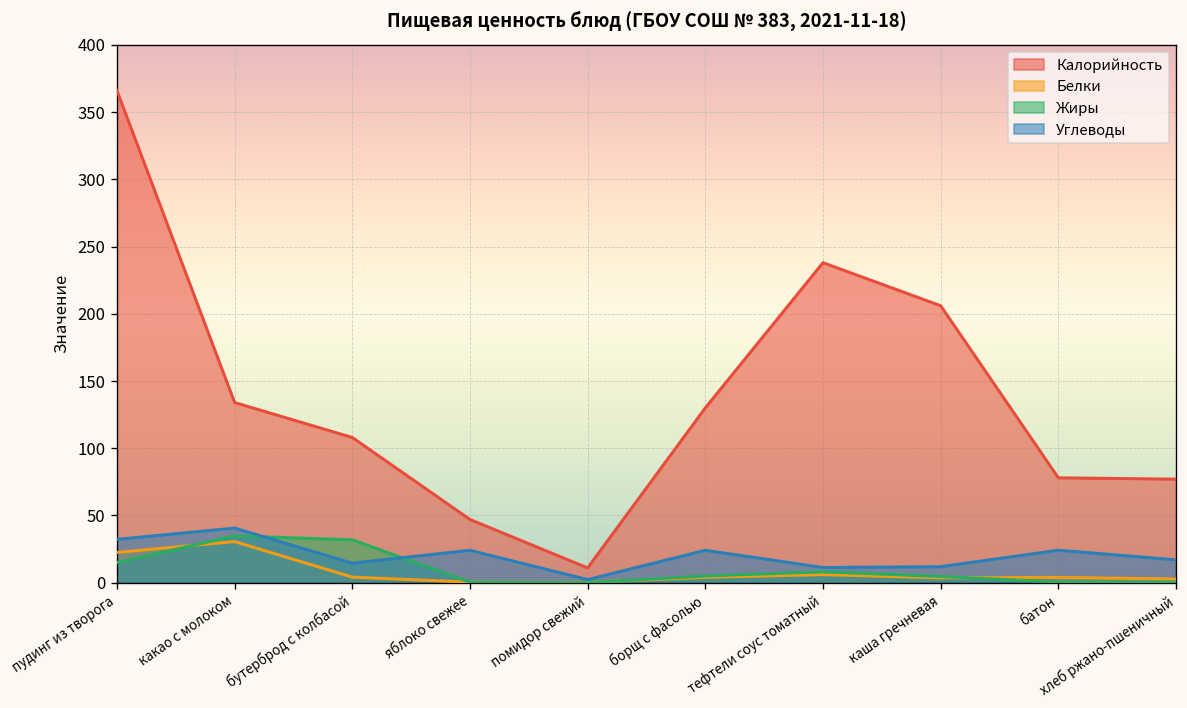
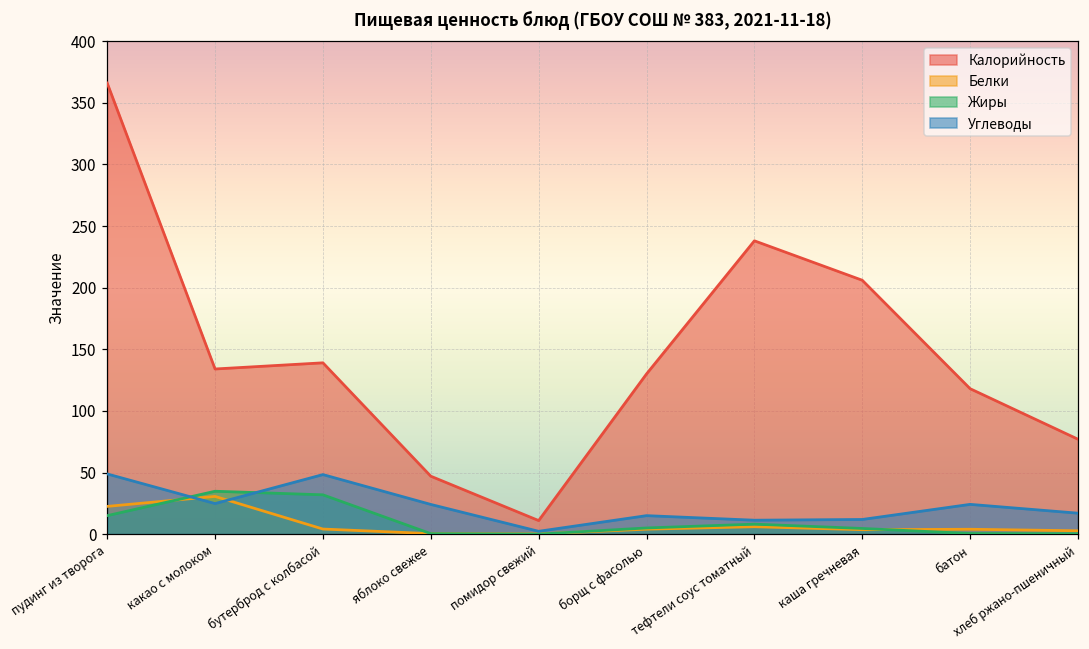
  {
    "Калорийность": {
      "пудинг из творога": 366,
      "какао с молоком": 134,
-     "бутерброд с колбасой": 108,
+     "бутерброд с колбасой": 139,
      "яблоко свежее": 47,
      "помидор свежий": 11,
      "борщ с фасолью": 130,
      "тефтели соус томатный": 238,
      "каша гречневая": 206,
-     "батон": 78,
+     "батон": 118,
      "хлеб ржано-пшеничный": 77
    },
    "Белки": {
      "пудинг из творога": 23,
      "какао с молоком": 31,
      "бутерброд с колбасой": 4,
      "батон": 4,
      "хлеб ржано-пшеничный": 3
    },
    "Жиры": {
      "пудинг из творога": 15,
      "какао с молоком": 35,
      "бутерброд с колбасой": 32,
      "батон": 1,
      "хлеб ржано-пшеничный": 0
    },
    "Углеводы": {
-     "пудинг из творога": 32,
-     "какао с молоком": 41,
-     "бутерброд с колбасой": 15,
+     "пудинг из творога": 49,
+     "какао с молоком": 25,
+     "бутерброд с колбасой": 48,
      "яблоко свежее": 24,
-     "борщ с фасолью": 24,
+     "борщ с фасолью": 15,
      "тефтели соус томатный": 11,
      "каша гречневая": 12,
      "батон": 24,
      "хлеб ржано-пшеничный": 17
    }
  }
